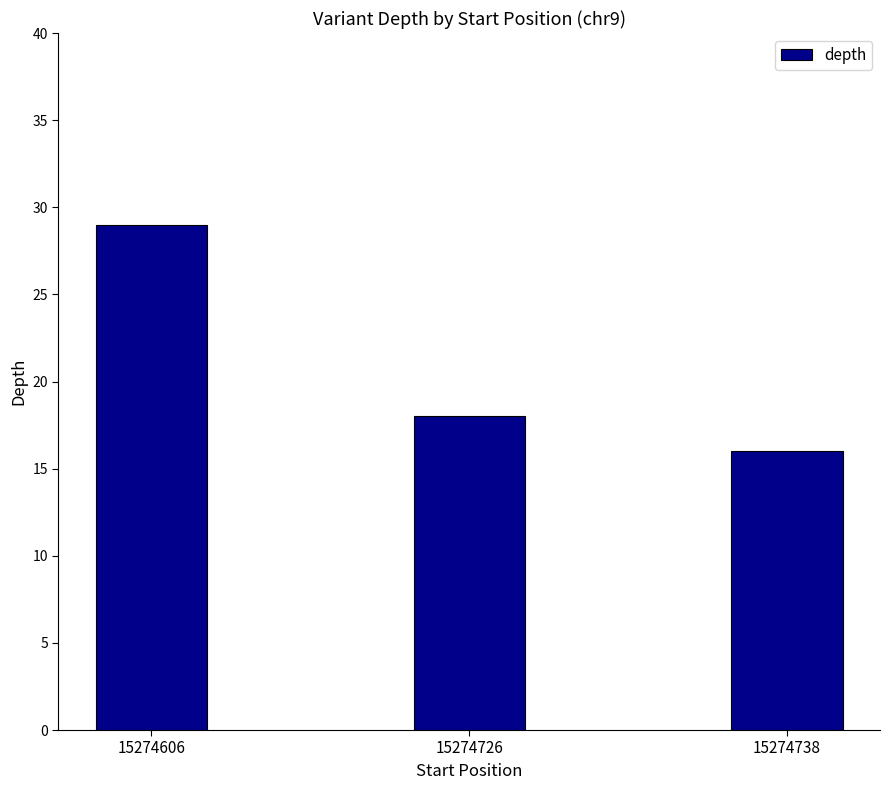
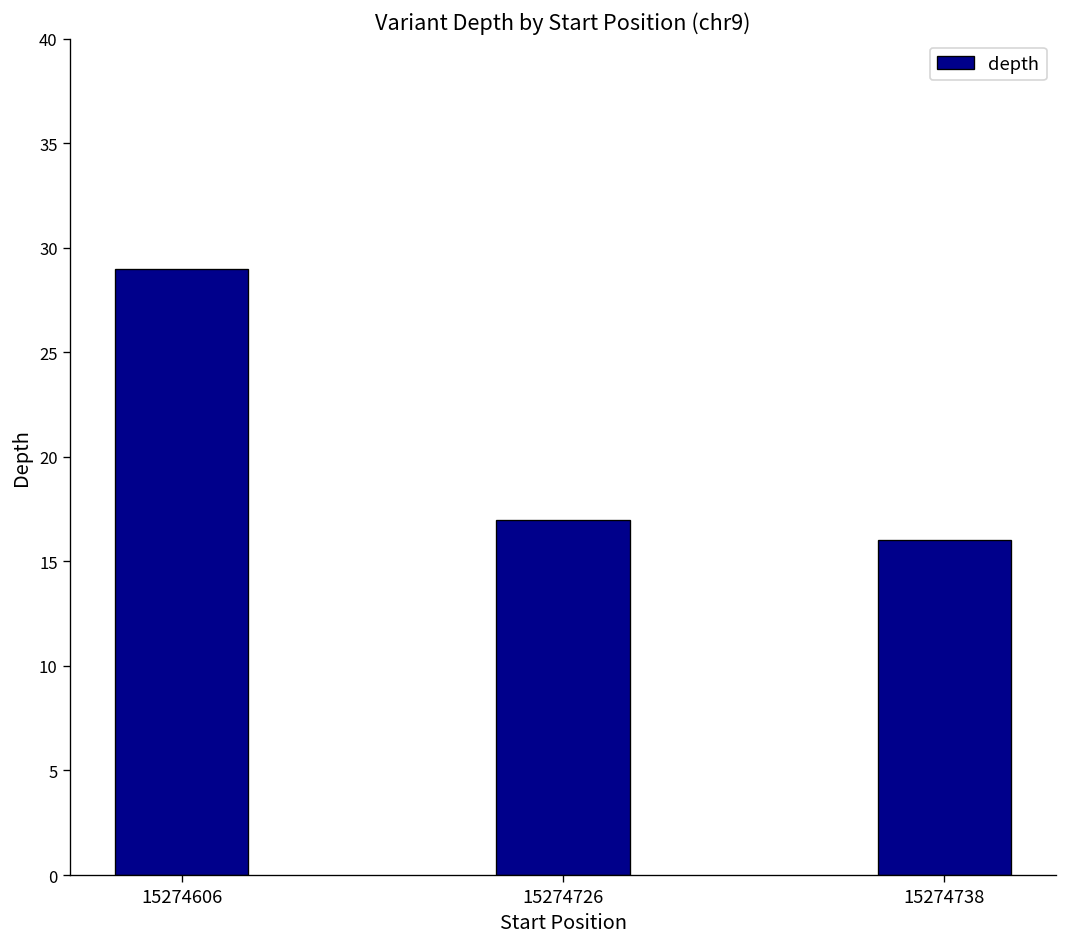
  {
    "15274606": 29,
-   "15274726": 18,
+   "15274726": 17,
    "15274738": 16
  }
